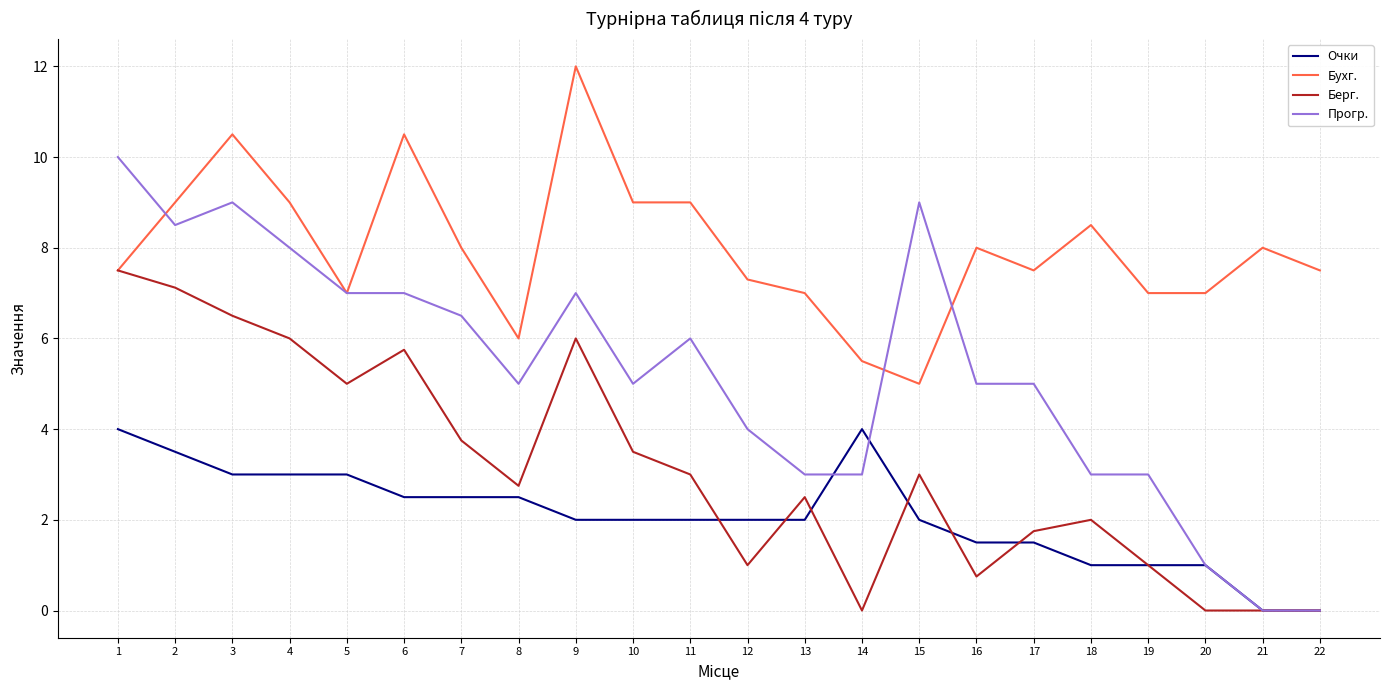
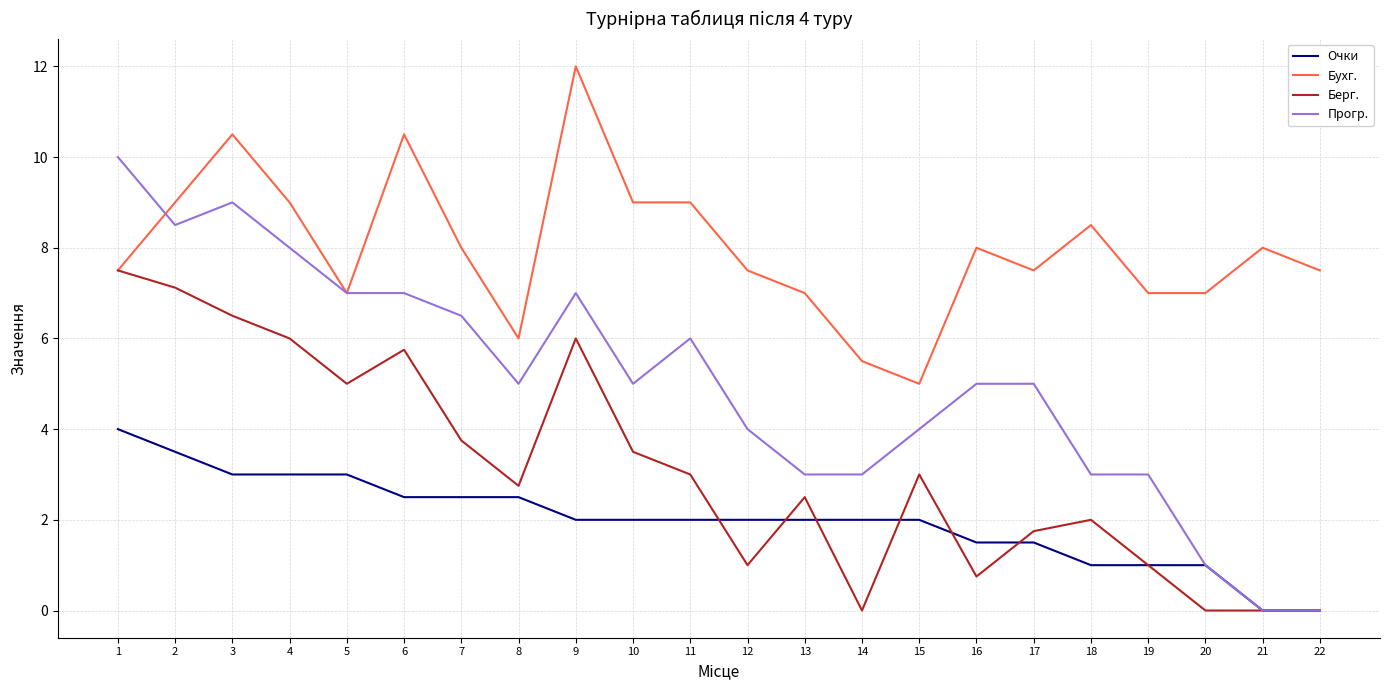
  {
    "Очки": {
      "1": 4,
      "2": 3.5,
      "3": 3,
      "4": 3,
      "5": 3,
      "6": 2.5,
      "7": 2.5,
      "8": 2.5,
      "9": 2,
      "10": 2,
      "11": 2,
      "12": 2,
      "13": 2,
-     "14": 4,
+     "14": 2,
      "15": 2,
      "16": 1.5,
      "17": 1.5,
      "18": 1
    },
    "Бухг.": {
      "2": 9.0,
      "3": 10.5,
      "4": 9.0,
      "6": 10.5,
      "7": 8.0,
      "8": 6.0,
      "9": 12.0,
      "10": 9.0,
      "11": 9.0,
-     "12": 7.3,
+     "12": 7.5,
      "13": 7.0,
      "14": 5.5,
      "15": 5.0,
      "16": 8.0,
      "17": 7.5,
      "18": 8.5,
      "19": 7.0,
      "20": 7.0,
      "21": 8.0,
      "22": 7.5
    },
    "Берг.": {
      "2": 7.1,
      "3": 6.5,
      "4": 6.0,
      "5": 5.0,
      "6": 5.8,
      "7": 3.8,
      "8": 2.8,
      "9": 6.0,
      "10": 3.5,
      "11": 3.0,
      "12": 1.0,
      "13": 2.5,
      "14": 0.0,
      "15": 3.0,
      "16": 0.8,
      "17": 1.8,
      "18": 2.0,
      "20": 0.0
    },
    "Прогр.": {
      "1": 10,
      "2": 8.5,
      "3": 9,
      "4": 8,
      "6": 7,
      "7": 6.5,
      "8": 5,
      "9": 7,
      "10": 5,
      "11": 6,
      "12": 4,
      "13": 3,
      "14": 3,
-     "15": 9,
+     "15": 4,
      "16": 5,
      "17": 5,
      "18": 3,
      "19": 3
    }
  }
